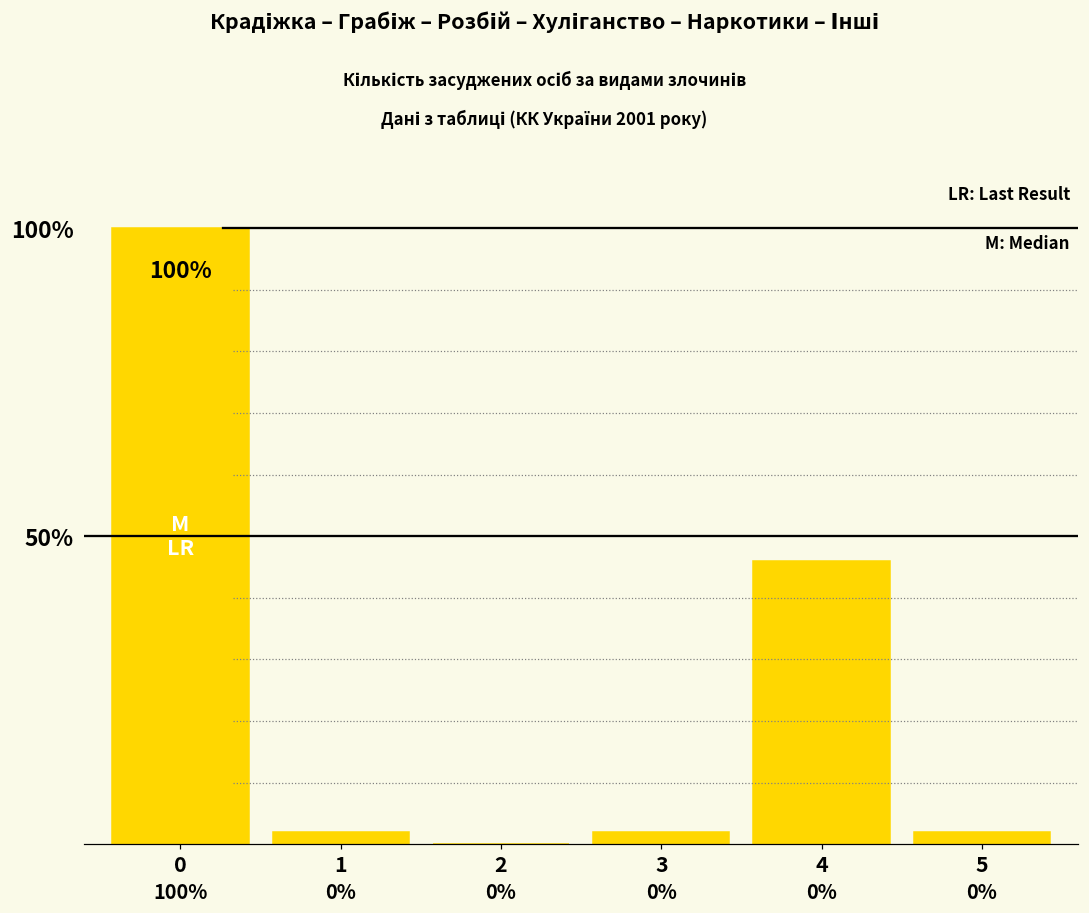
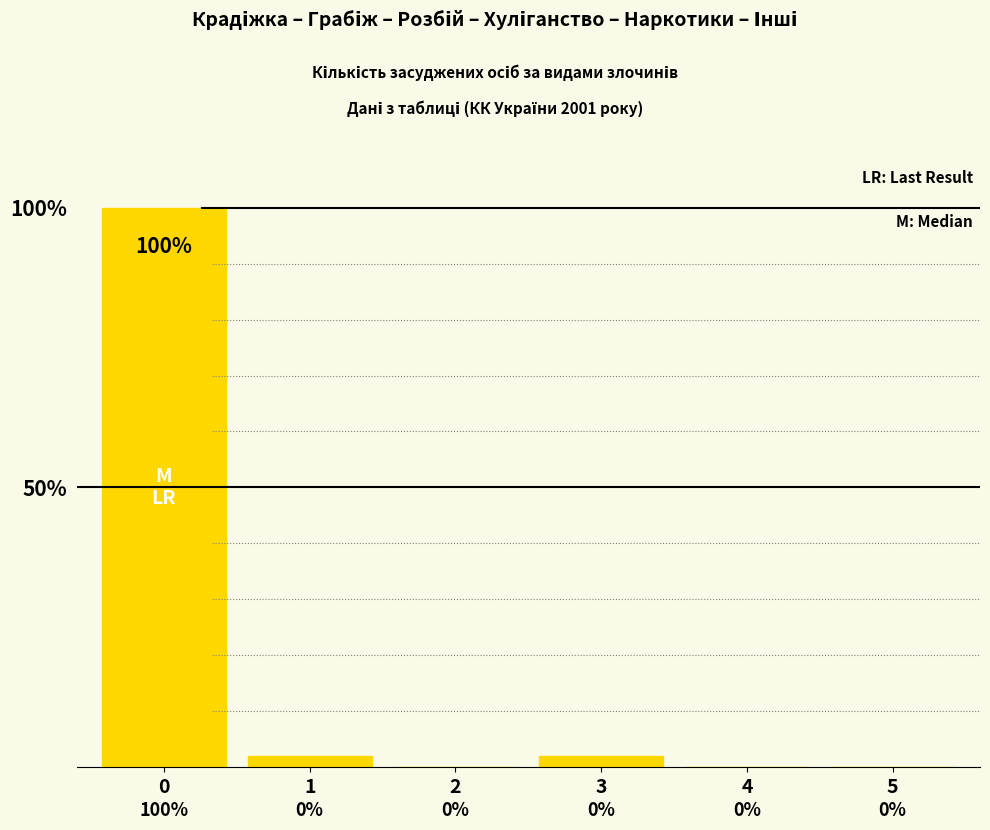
  {
    "1": "2%",
    "2": "0%",
    "3": "2%",
-   "4": "46%",
-   "5": "2%"
+   "4": "0%",
+   "5": "0%"
  }
